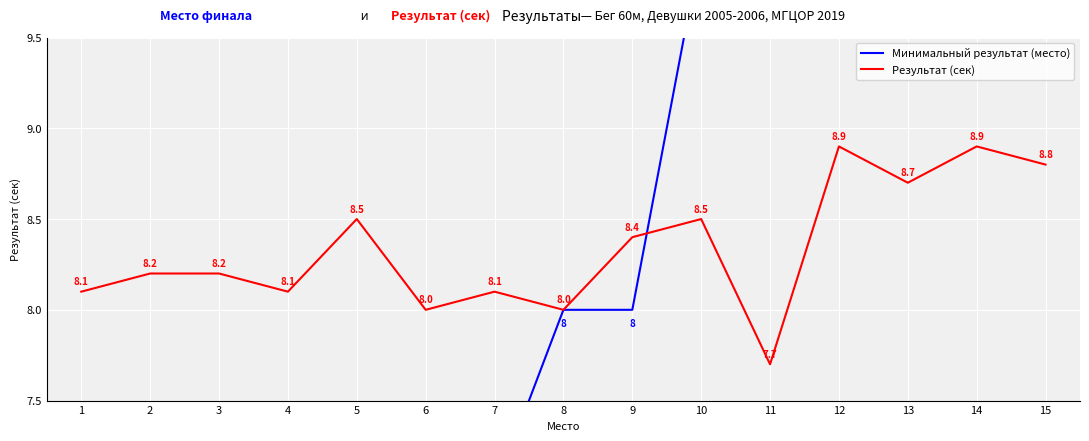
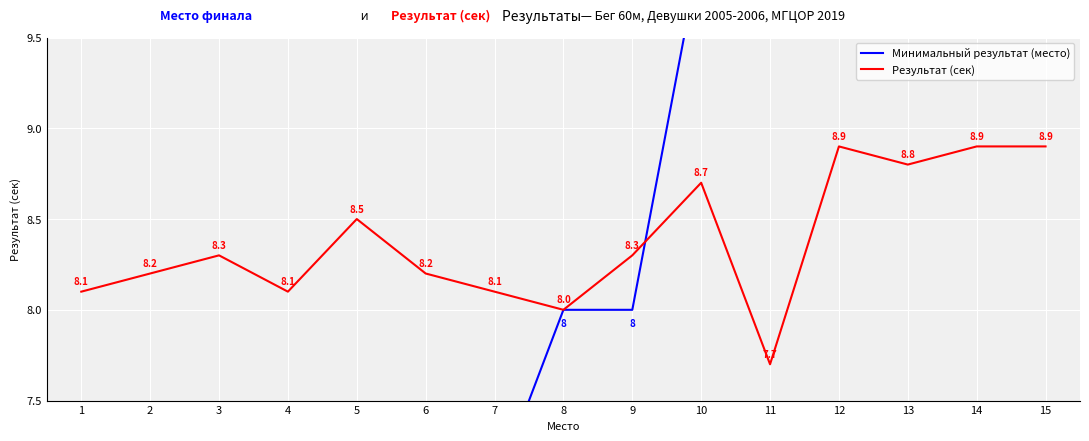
  {
    "Минимальный результат (место)": {
      "9": 8
    },
    "Результат (сек)": {
      "1": 8.1,
      "2": 8.2,
-     "3": 8.2,
+     "3": 8.3,
      "4": 8.1,
      "5": 8.5,
-     "6": 8.0,
+     "6": 8.2,
      "7": 8.1,
-     "9": 8.4,
-     "10": 8.5,
+     "9": 8.3,
+     "10": 8.7,
      "11": 7.7,
      "12": 8.9,
-     "13": 8.7,
+     "13": 8.8,
      "14": 8.9,
-     "15": 8.8
+     "15": 8.9
    }
  }
